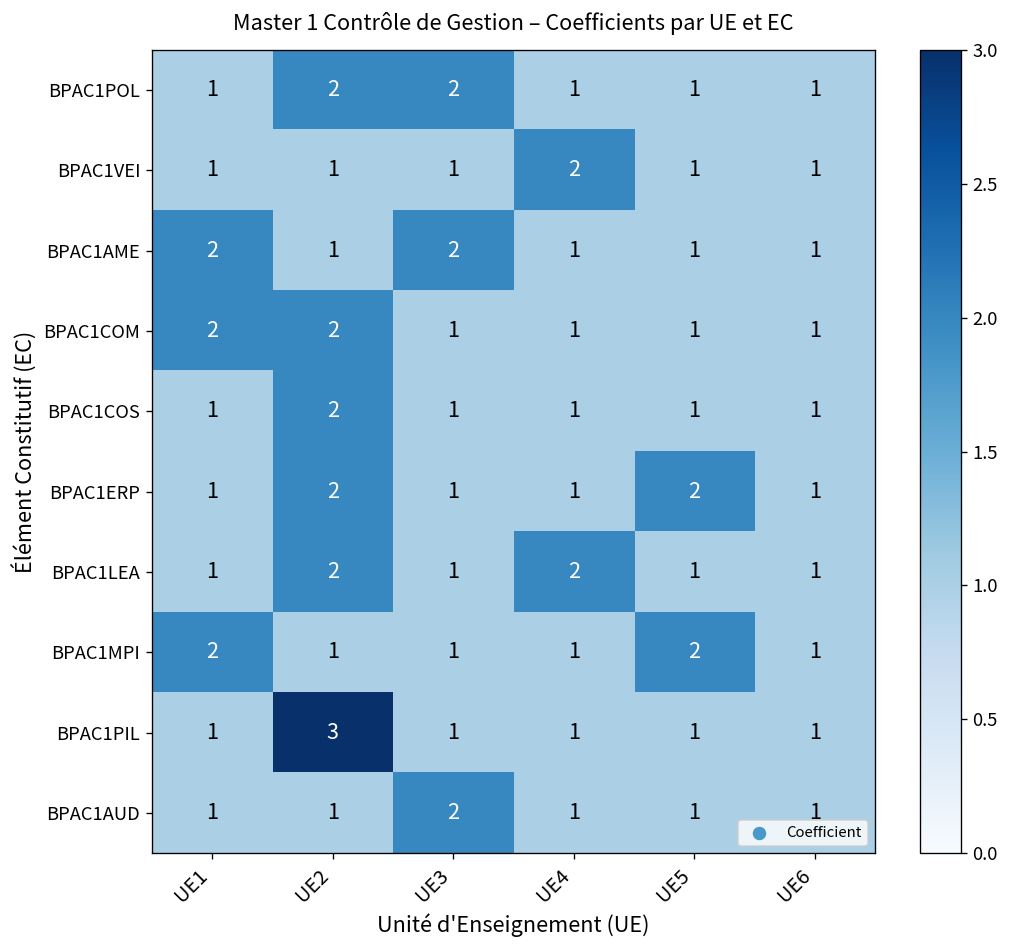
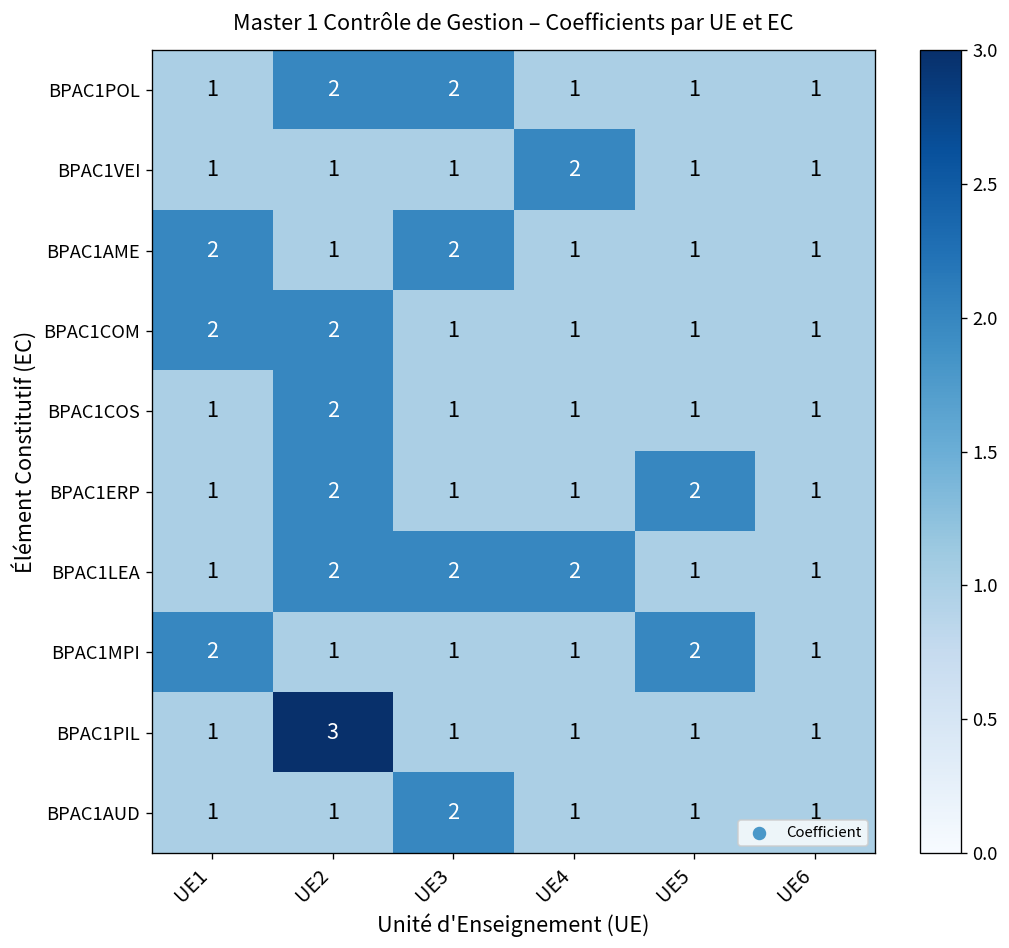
  {
    "BPAC1POL": {
      "UE1": 1,
      "UE2": 2,
      "UE3": 2,
      "UE4": 1,
      "UE5": 1,
      "UE6": 1
    },
    "BPAC1VEI": {
      "UE1": 1,
      "UE2": 1,
      "UE3": 1,
      "UE4": 2,
      "UE5": 1,
      "UE6": 1
    },
    "BPAC1AME": {
      "UE1": 2,
      "UE2": 1,
      "UE3": 2,
      "UE4": 1,
      "UE5": 1,
      "UE6": 1
    },
    "BPAC1COM": {
      "UE1": 2,
      "UE2": 2,
      "UE3": 1,
      "UE4": 1,
      "UE5": 1,
      "UE6": 1
    },
    "BPAC1COS": {
      "UE1": 1,
      "UE2": 2,
      "UE3": 1,
      "UE4": 1,
      "UE5": 1,
      "UE6": 1
    },
    "BPAC1ERP": {
      "UE1": 1,
      "UE2": 2,
      "UE3": 1,
      "UE4": 1,
      "UE5": 2,
      "UE6": 1
    },
    "BPAC1LEA": {
      "UE1": 1,
      "UE2": 2,
-     "UE3": 1,
+     "UE3": 2,
      "UE4": 2,
      "UE5": 1,
      "UE6": 1
    },
    "BPAC1MPI": {
      "UE1": 2,
      "UE2": 1,
      "UE3": 1,
      "UE4": 1,
      "UE5": 2,
      "UE6": 1
    },
    "BPAC1PIL": {
      "UE1": 1,
      "UE2": 3,
      "UE3": 1,
      "UE4": 1,
      "UE5": 1,
      "UE6": 1
    },
    "BPAC1AUD": {
      "UE1": 1,
      "UE2": 1,
      "UE3": 2,
      "UE4": 1,
      "UE5": 1
    }
  }
